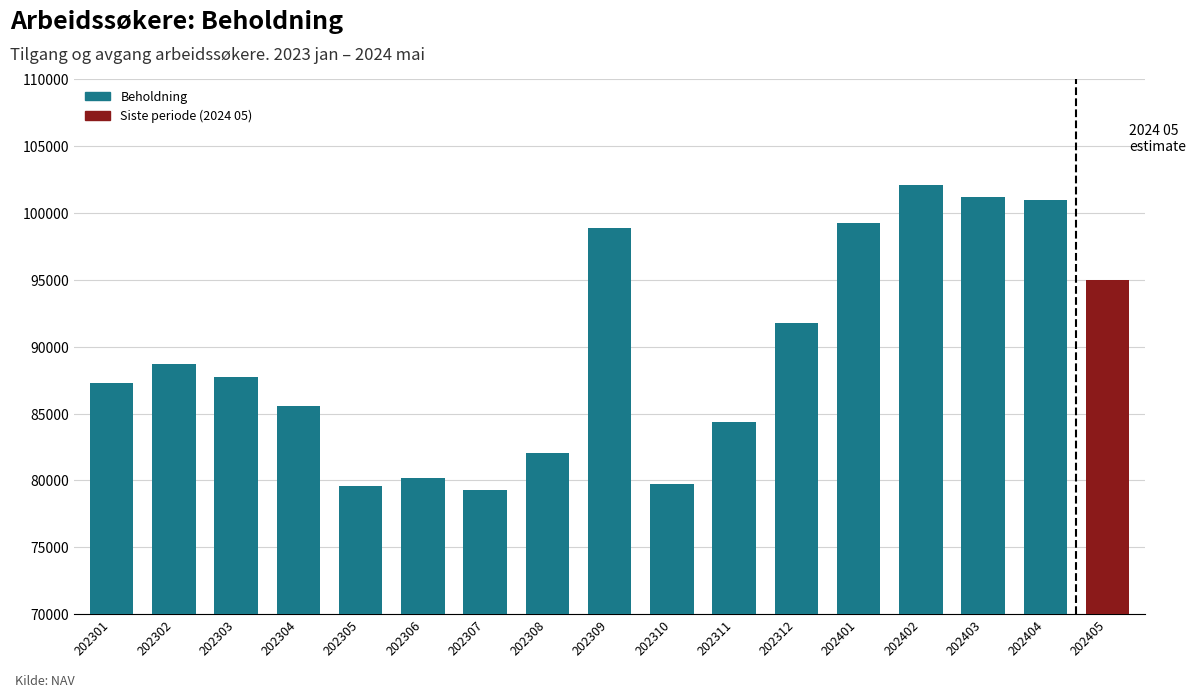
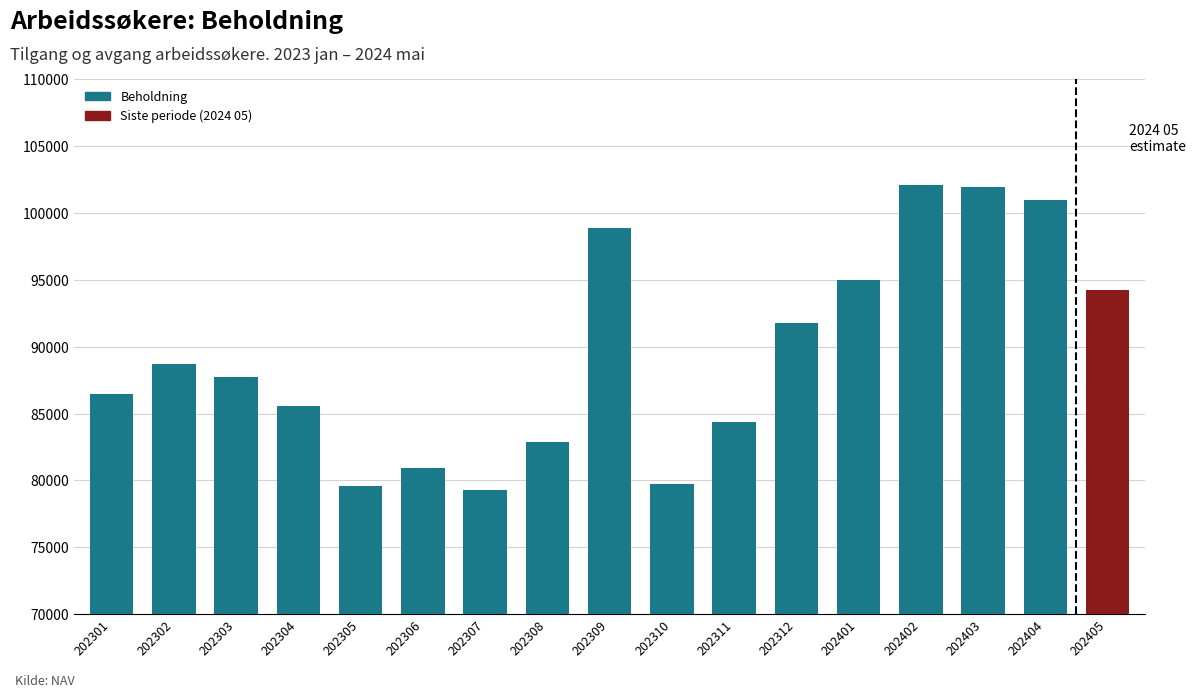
  {
-   "202301": 87300,
+   "202301": 86500,
    "202302": 88700,
    "202303": 87800,
    "202304": 85600,
    "202305": 79600,
-   "202306": 80200,
+   "202306": 80900,
    "202307": 79300,
-   "202308": 82100,
+   "202308": 82900,
    "202309": 98900,
    "202310": 79700,
    "202311": 84400,
    "202312": 91800,
-   "202401": 99200,
+   "202401": 95000,
    "202402": 102100,
-   "202403": 101200,
+   "202403": 102000,
    "202404": 101000,
-   "202405": 95000
+   "202405": 94300
  }
